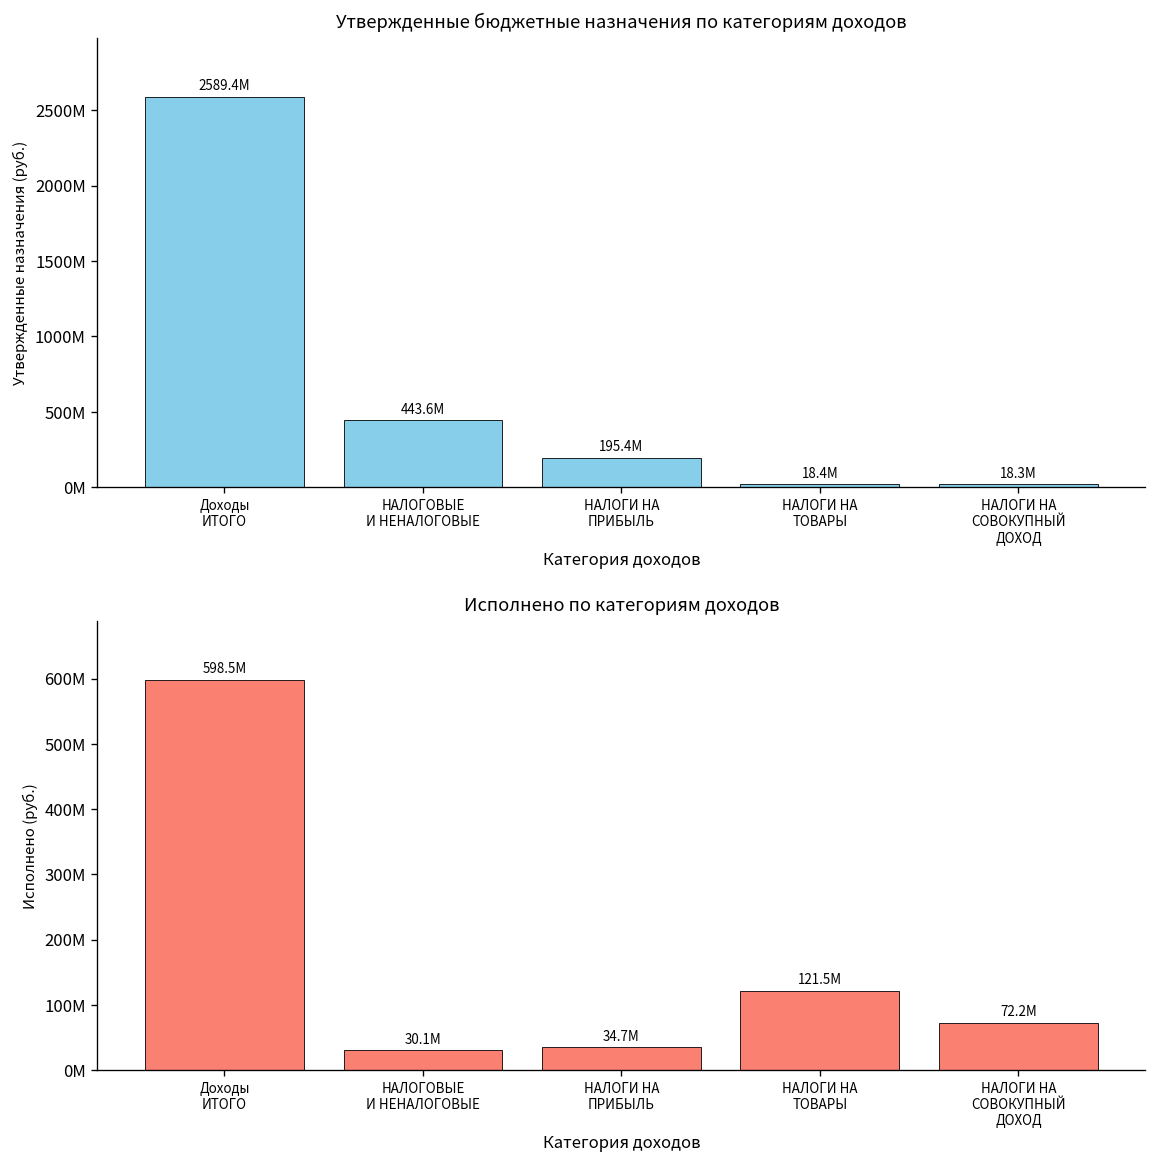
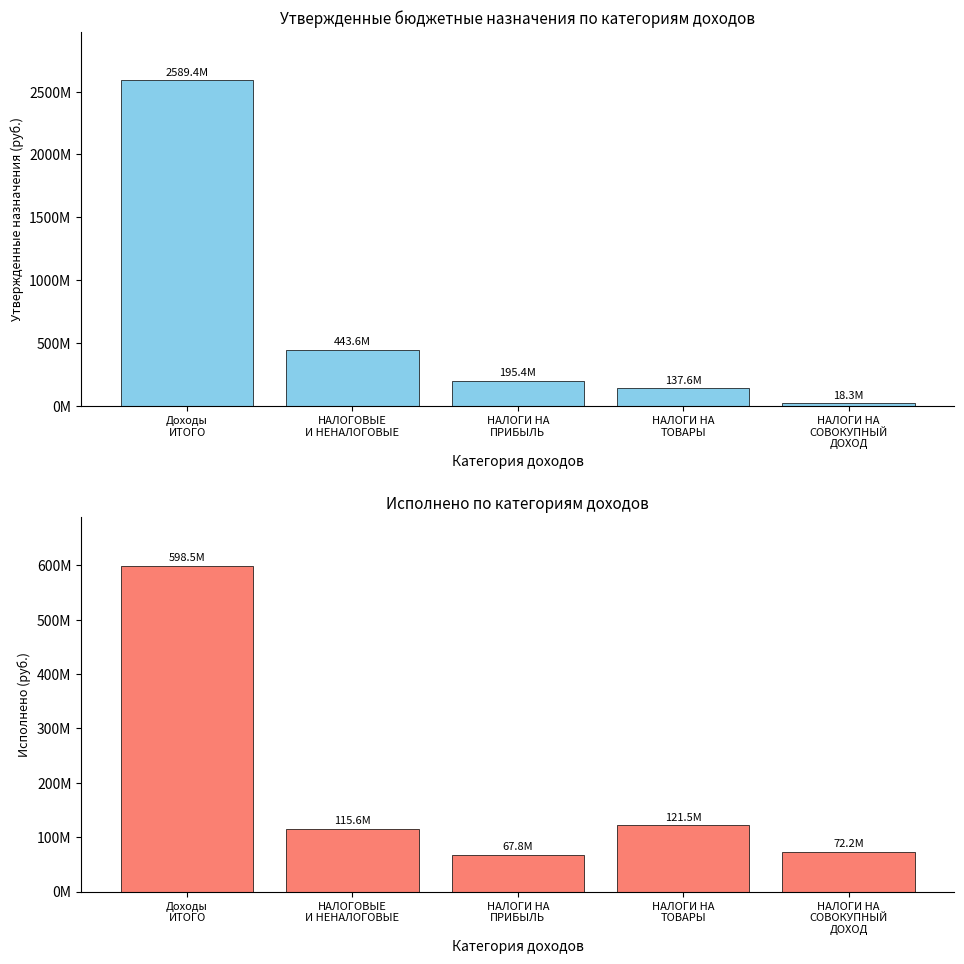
  {
    "Утвержденные бюджетные назначения по категориям доходов": {
      "Доходы ИТОГО": "2589.4M",
      "НАЛОГОВЫЕ И НЕНАЛОГОВЫЕ": "443.6M",
      "НАЛОГИ НА ПРИБЫЛЬ": "195.4M",
-     "НАЛОГИ НА ТОВАРЫ": "18.4M",
+     "НАЛОГИ НА ТОВАРЫ": "137.6M",
      "НАЛОГИ НА СОВОКУПНЫЙ ДОХОД": "18.3M"
    },
    "Исполнено по категориям доходов": {
      "Доходы ИТОГО": "598.5M",
-     "НАЛОГОВЫЕ И НЕНАЛОГОВЫЕ": "30.1M",
-     "НАЛОГИ НА ПРИБЫЛЬ": "34.7M",
+     "НАЛОГОВЫЕ И НЕНАЛОГОВЫЕ": "115.6M",
+     "НАЛОГИ НА ПРИБЫЛЬ": "67.8M",
      "НАЛОГИ НА ТОВАРЫ": "121.5M",
      "НАЛОГИ НА СОВОКУПНЫЙ ДОХОД": "72.2M"
    }
  }
